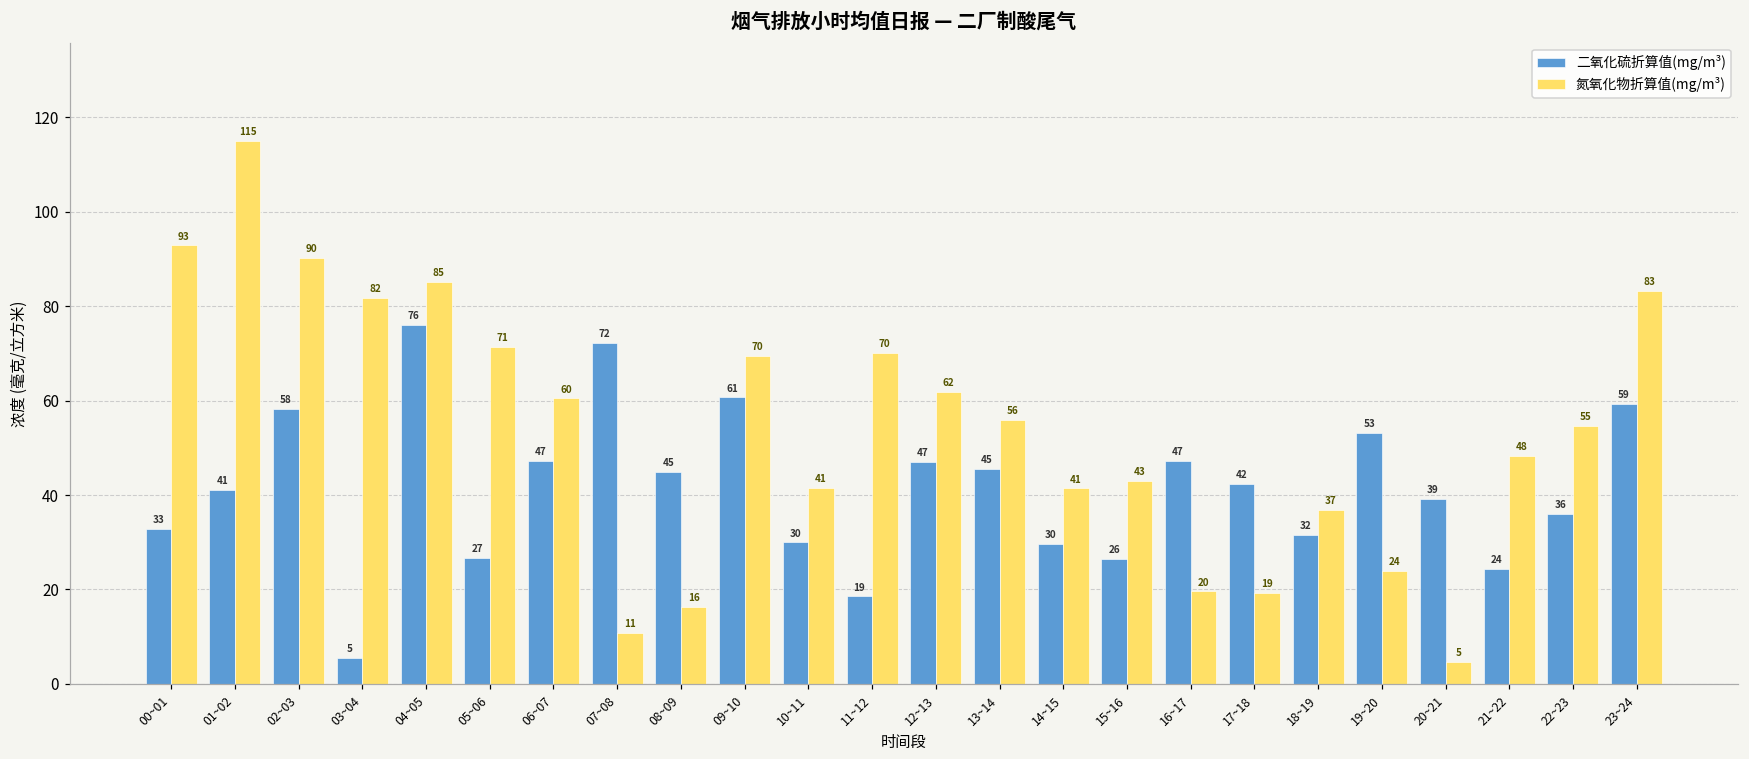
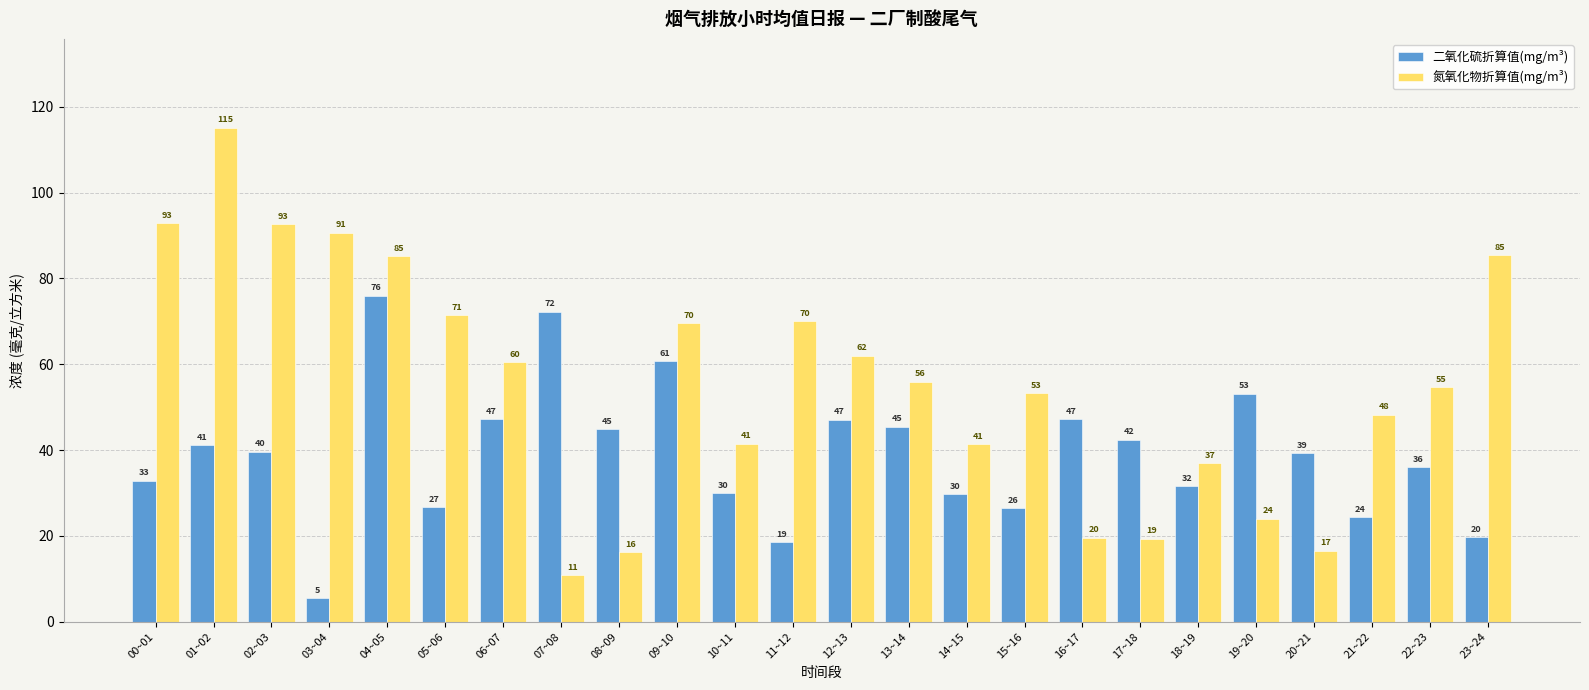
  {
    "二氧化硫折算值(mg/m³)": {
      "00~01": 33,
      "01~02": 41,
-     "02~03": 58,
+     "02~03": 40,
      "03~04": 5,
      "04~05": 76,
      "05~06": 27,
      "06~07": 47,
      "07~08": 72,
      "08~09": 45,
      "09~10": 61,
      "10~11": 30,
      "11~12": 19,
      "12~13": 47,
      "13~14": 45,
      "14~15": 30,
      "15~16": 26,
      "16~17": 47,
      "17~18": 42,
      "18~19": 32,
      "19~20": 53,
      "20~21": 39,
      "21~22": 24,
      "22~23": 36,
-     "23~24": 59
+     "23~24": 20
    },
    "氮氧化物折算值(mg/m³)": {
      "00~01": 93,
      "01~02": 115,
-     "02~03": 90,
-     "03~04": 82,
+     "02~03": 93,
+     "03~04": 91,
      "04~05": 85,
      "05~06": 71,
      "06~07": 60,
      "07~08": 11,
      "08~09": 16,
      "09~10": 70,
      "10~11": 41,
      "11~12": 70,
      "12~13": 62,
      "13~14": 56,
      "14~15": 41,
-     "15~16": 43,
+     "15~16": 53,
      "16~17": 20,
      "17~18": 19,
      "18~19": 37,
      "19~20": 24,
-     "20~21": 5,
+     "20~21": 17,
      "21~22": 48,
      "22~23": 55,
-     "23~24": 83
+     "23~24": 85
    }
  }
